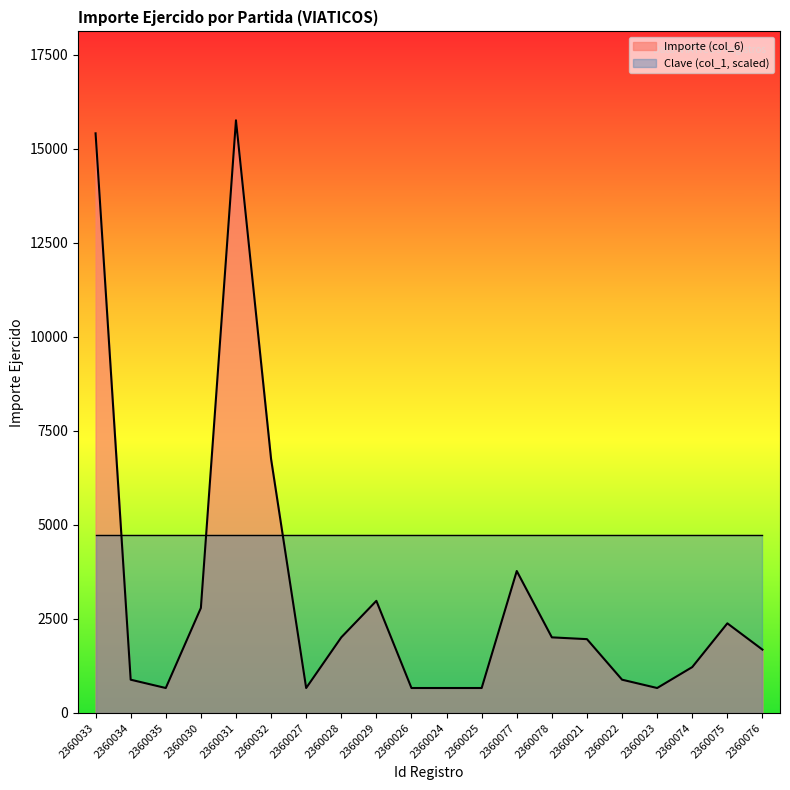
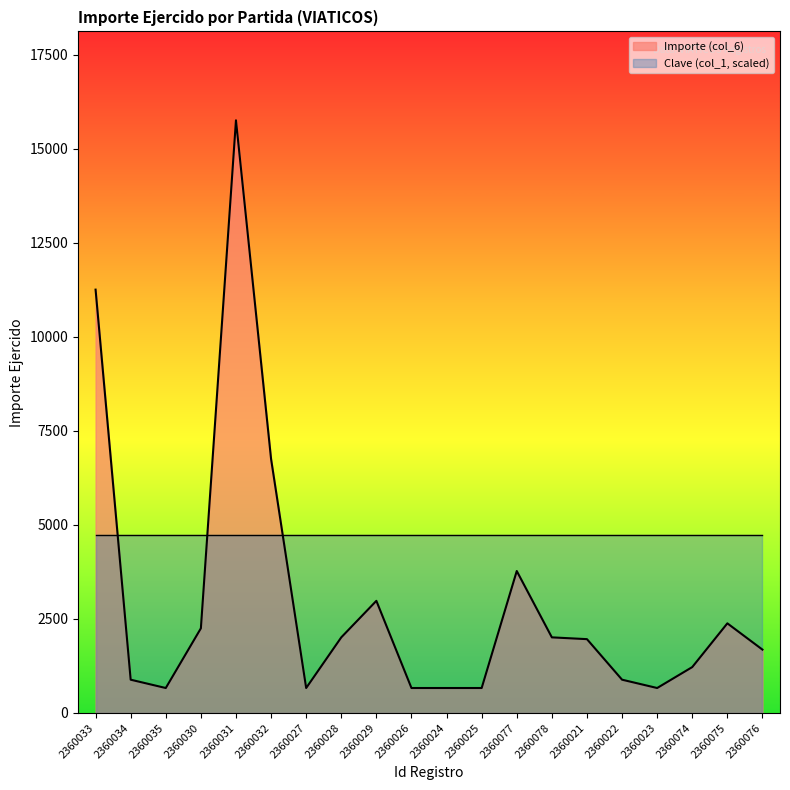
  {
    "Importe (col_6)": {
-     "2360033": 15400,
+     "2360033": 11300,
      "2360034": 900,
      "2360035": 700,
-     "2360030": 2800,
+     "2360030": 2300,
      "2360031": 15800,
      "2360032": 6800,
      "2360027": 700,
      "2360028": 2000,
      "2360029": 3000,
      "2360026": 700,
      "2360024": 700,
      "2360025": 700,
      "2360077": 3800,
      "2360078": 2000,
      "2360021": 2000,
      "2360022": 900,
      "2360023": 700,
      "2360074": 1200,
      "2360075": 2400,
      "2360076": 1700
    },
    "Clave (col_1, scaled)": {
      "2360033": 4700,
      "2360034": 4700,
      "2360035": 4700,
      "2360030": 4700,
      "2360031": 4700,
      "2360032": 4700,
      "2360027": 4700,
      "2360028": 4700,
      "2360029": 4700,
      "2360026": 4700,
      "2360024": 4700,
      "2360025": 4700,
      "2360077": 4700,
      "2360078": 4700,
      "2360021": 4700,
      "2360022": 4700,
      "2360023": 4700,
      "2360074": 4700,
      "2360075": 4700,
      "2360076": 4700
    }
  }
